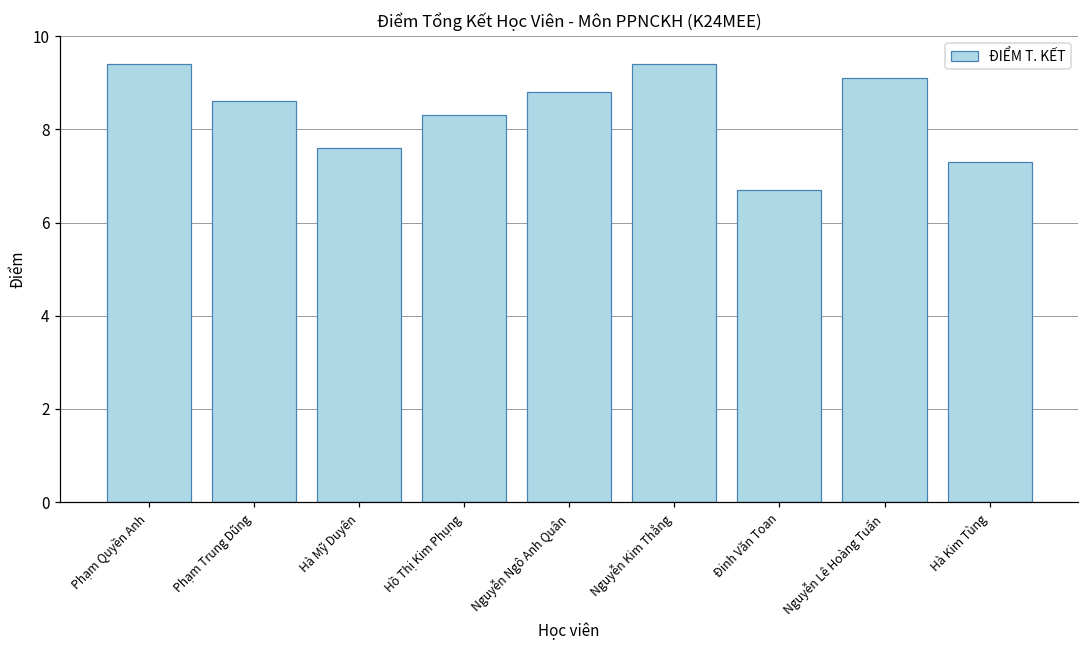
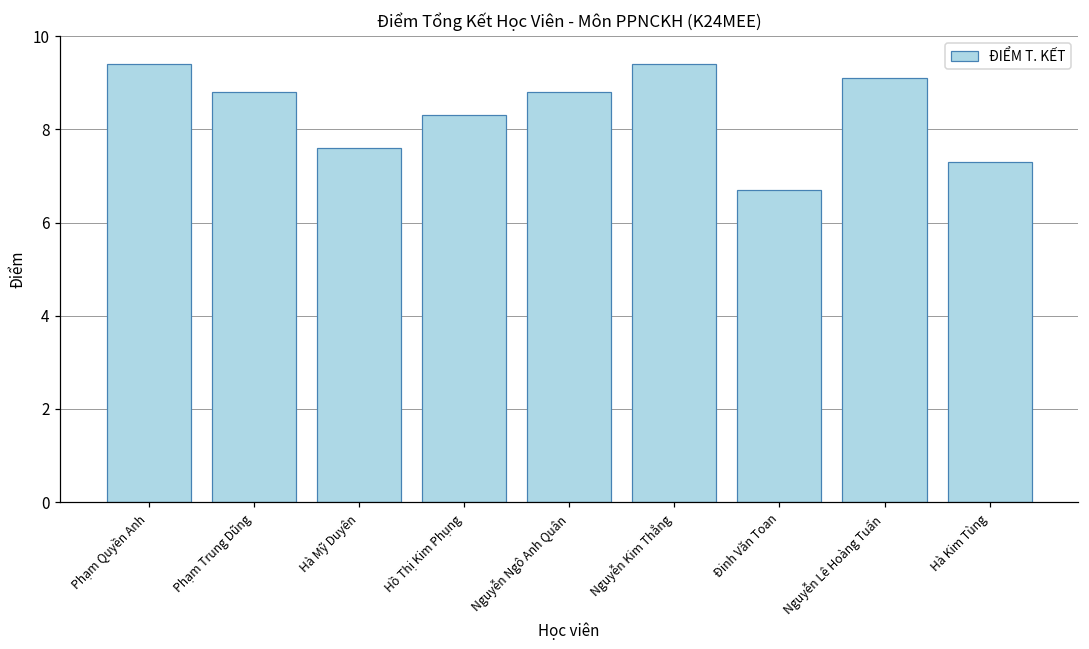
  {
    "Phạm Quyền Anh": 9.4,
-   "Phạm Trung Dũng": 8.6,
+   "Phạm Trung Dũng": 8.8,
    "Hà Mỹ Duyên": 7.6,
    "Hồ Thị Kim Phụng": 8.3,
    "Nguyễn Ngô Anh Quân": 8.8,
    "Nguyễn Kim Thắng": 9.4,
    "Đinh Văn Toan": 6.7,
    "Nguyễn Lê Hoàng Tuấn": 9.1,
    "Hà Kim Tùng": 7.3
  }
